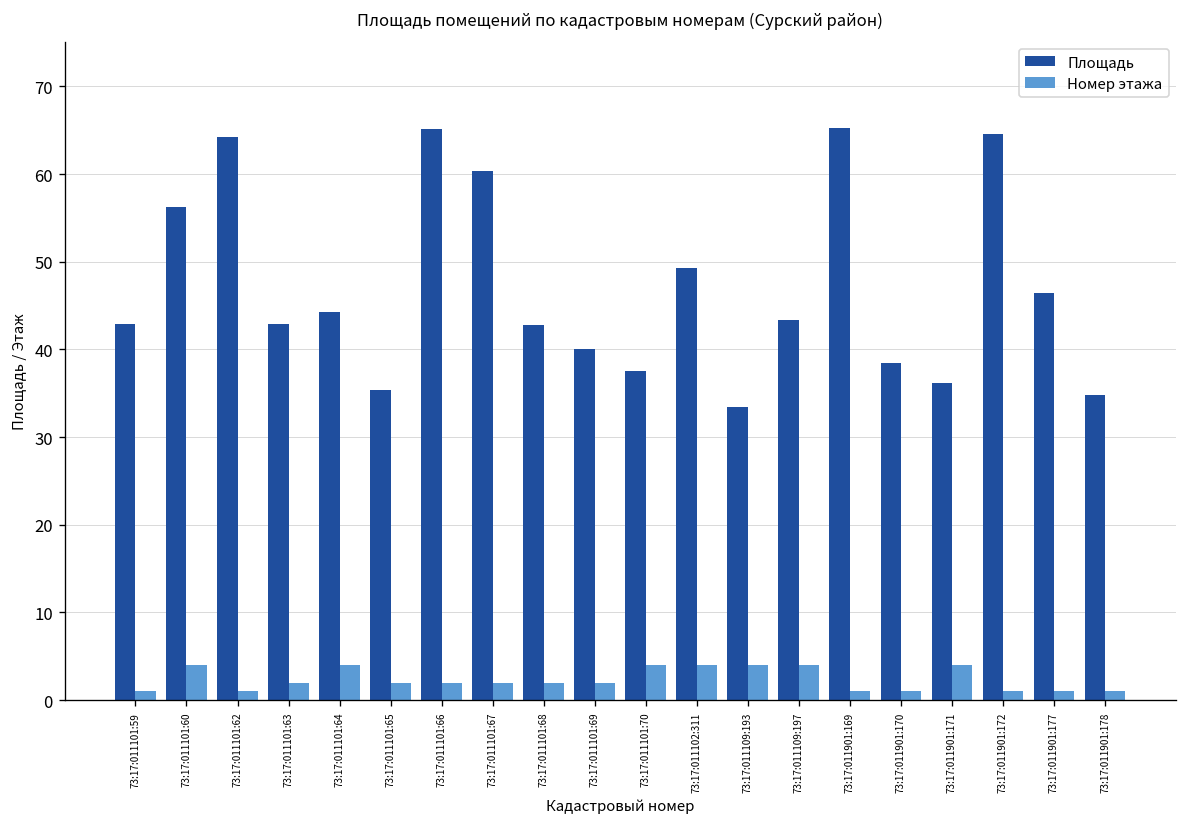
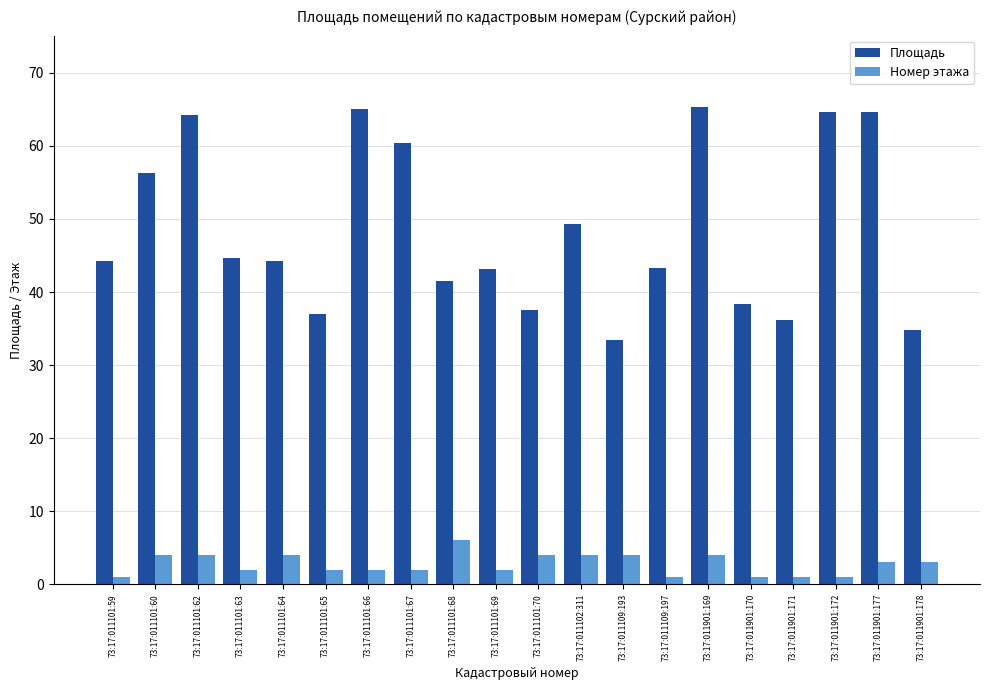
  {
    "Площадь": {
-     "73:17:011101:59": 43,
+     "73:17:011101:59": 44,
      "73:17:011101:60": 56,
      "73:17:011101:62": 64,
-     "73:17:011101:63": 43,
+     "73:17:011101:63": 45,
      "73:17:011101:64": 44,
-     "73:17:011101:65": 35,
+     "73:17:011101:65": 37,
      "73:17:011101:66": 65,
      "73:17:011101:67": 60,
-     "73:17:011101:68": 43,
-     "73:17:011101:69": 40,
+     "73:17:011101:68": 42,
+     "73:17:011101:69": 43,
      "73:17:011101:70": 38,
      "73:17:011102:311": 49,
      "73:17:011109:193": 33,
      "73:17:011109:197": 43,
      "73:17:011901:169": 65,
      "73:17:011901:170": 38,
      "73:17:011901:171": 36,
      "73:17:011901:172": 65,
-     "73:17:011901:177": 46,
+     "73:17:011901:177": 65,
      "73:17:011901:178": 35
    },
    "Номер этажа": {
      "73:17:011101:59": 1,
      "73:17:011101:60": 4,
-     "73:17:011101:62": 1,
+     "73:17:011101:62": 4,
      "73:17:011101:63": 2,
      "73:17:011101:64": 4,
      "73:17:011101:65": 2,
      "73:17:011101:66": 2,
      "73:17:011101:67": 2,
-     "73:17:011101:68": 2,
+     "73:17:011101:68": 6,
      "73:17:011101:69": 2,
      "73:17:011101:70": 4,
      "73:17:011102:311": 4,
      "73:17:011109:193": 4,
-     "73:17:011109:197": 4,
-     "73:17:011901:169": 1,
+     "73:17:011109:197": 1,
+     "73:17:011901:169": 4,
      "73:17:011901:170": 1,
-     "73:17:011901:171": 4,
+     "73:17:011901:171": 1,
      "73:17:011901:172": 1,
-     "73:17:011901:177": 1,
-     "73:17:011901:178": 1
+     "73:17:011901:177": 3,
+     "73:17:011901:178": 3
    }
  }
